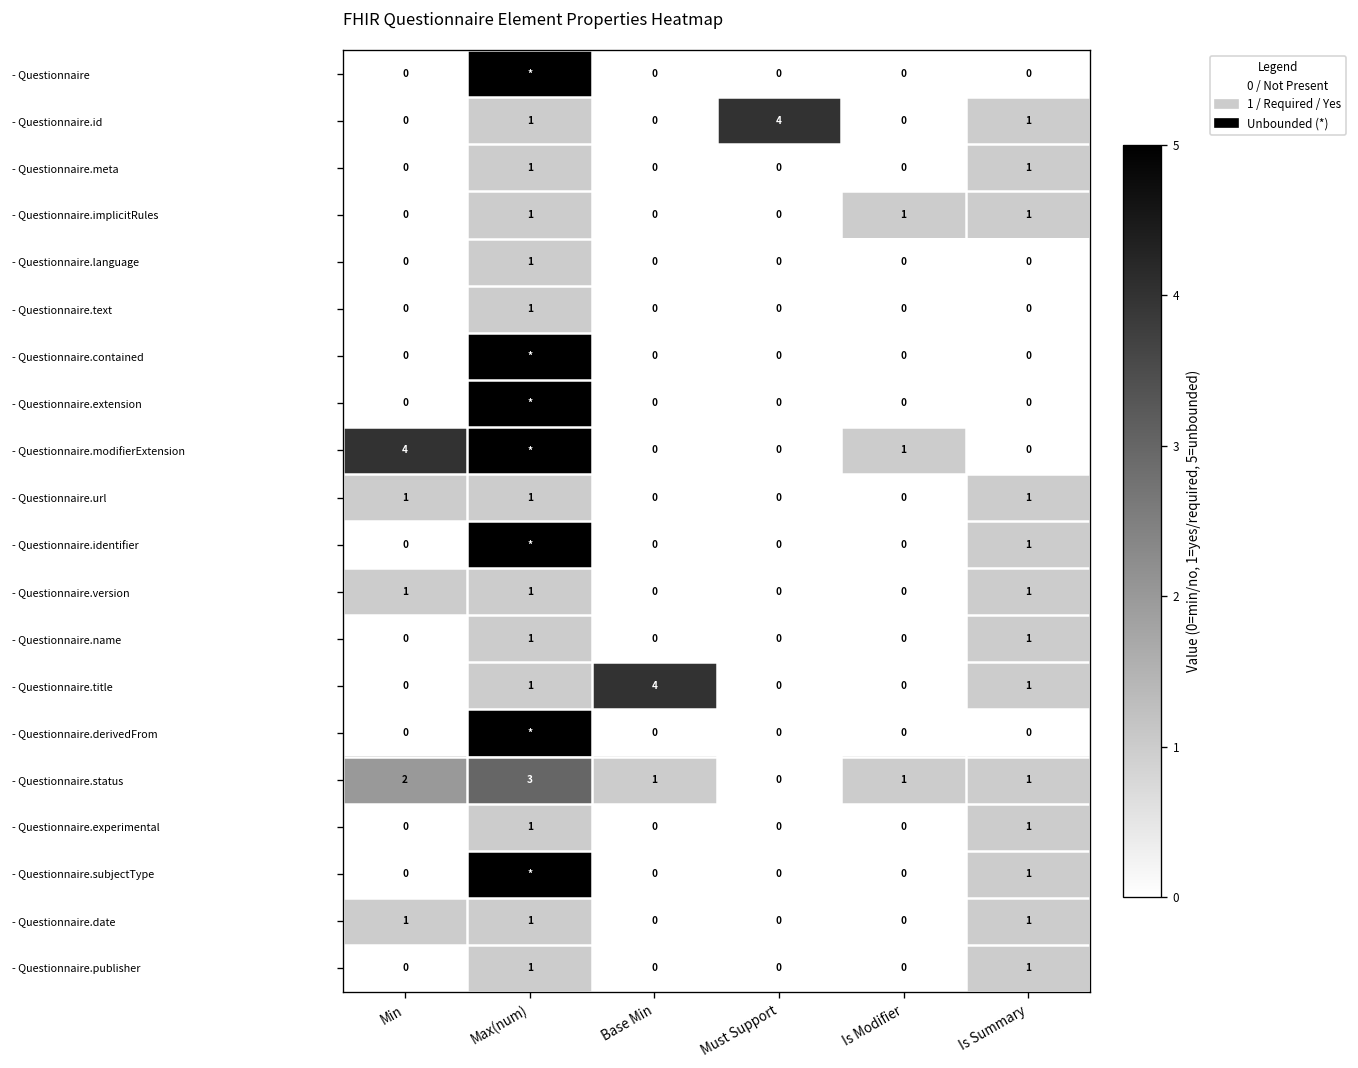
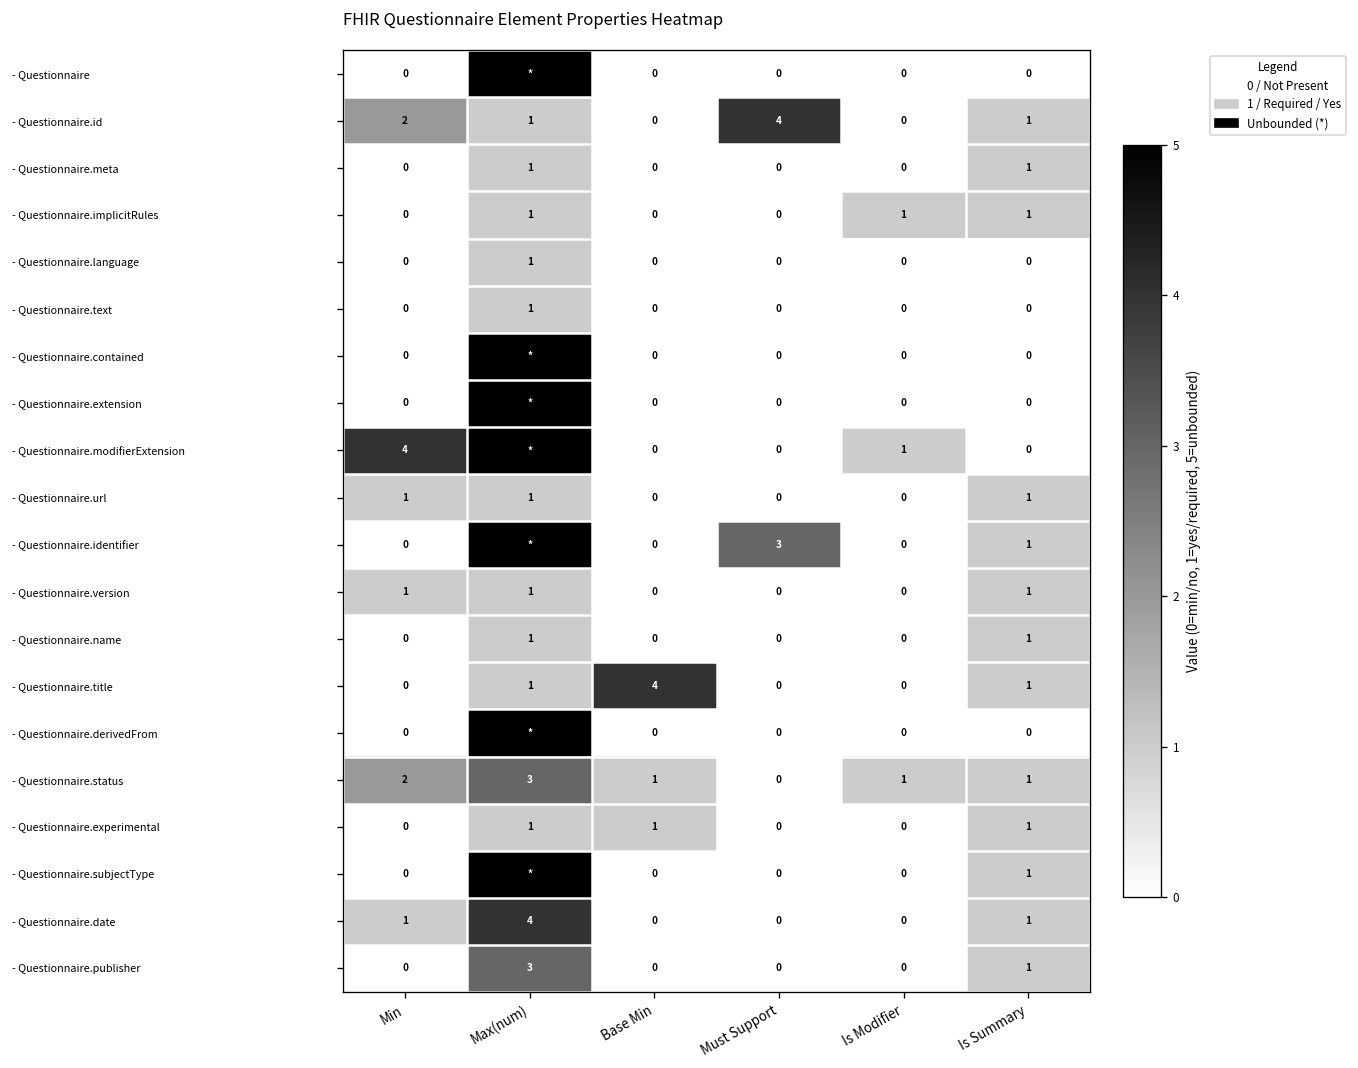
  {
    "- Questionnaire": {
      "Min": 0,
      "Base Min": 0,
      "Must Support": 0,
      "Is Modifier": 0,
      "Is Summary": 0
    },
    "- Questionnaire.id": {
-     "Min": 0,
+     "Min": 2,
      "Max(num)": 1,
      "Base Min": 0,
      "Must Support": 4,
      "Is Modifier": 0,
      "Is Summary": 1
    },
    "- Questionnaire.meta": {
      "Min": 0,
      "Max(num)": 1,
      "Base Min": 0,
      "Must Support": 0,
      "Is Modifier": 0,
      "Is Summary": 1
    },
    "- Questionnaire.implicitRules": {
      "Min": 0,
      "Max(num)": 1,
      "Base Min": 0,
      "Must Support": 0,
      "Is Modifier": 1,
      "Is Summary": 1
    },
    "- Questionnaire.language": {
      "Min": 0,
      "Max(num)": 1,
      "Base Min": 0,
      "Must Support": 0,
      "Is Modifier": 0,
      "Is Summary": 0
    },
    "- Questionnaire.text": {
      "Min": 0,
      "Max(num)": 1,
      "Base Min": 0,
      "Must Support": 0,
      "Is Modifier": 0,
      "Is Summary": 0
    },
    "- Questionnaire.contained": {
      "Min": 0,
      "Base Min": 0,
      "Must Support": 0,
      "Is Modifier": 0,
      "Is Summary": 0
    },
    "- Questionnaire.extension": {
      "Min": 0,
      "Base Min": 0,
      "Must Support": 0,
      "Is Modifier": 0,
      "Is Summary": 0
    },
    "- Questionnaire.modifierExtension": {
      "Min": 4,
      "Base Min": 0,
      "Must Support": 0,
      "Is Modifier": 1,
      "Is Summary": 0
    },
    "- Questionnaire.url": {
      "Min": 1,
      "Max(num)": 1,
      "Base Min": 0,
      "Must Support": 0,
      "Is Modifier": 0,
      "Is Summary": 1
    },
    "- Questionnaire.identifier": {
      "Min": 0,
      "Base Min": 0,
-     "Must Support": 0,
+     "Must Support": 3,
      "Is Modifier": 0,
      "Is Summary": 1
    },
    "- Questionnaire.version": {
      "Min": 1,
      "Max(num)": 1,
      "Base Min": 0,
      "Must Support": 0,
      "Is Modifier": 0,
      "Is Summary": 1
    },
    "- Questionnaire.name": {
      "Min": 0,
      "Max(num)": 1,
      "Base Min": 0,
      "Must Support": 0,
      "Is Modifier": 0,
      "Is Summary": 1
    },
    "- Questionnaire.title": {
      "Min": 0,
      "Max(num)": 1,
      "Base Min": 4,
      "Must Support": 0,
      "Is Modifier": 0,
      "Is Summary": 1
    },
    "- Questionnaire.derivedFrom": {
      "Min": 0,
      "Base Min": 0,
      "Must Support": 0,
      "Is Modifier": 0,
      "Is Summary": 0
    },
    "- Questionnaire.status": {
      "Min": 2,
      "Max(num)": 3,
      "Base Min": 1,
      "Must Support": 0,
      "Is Modifier": 1,
      "Is Summary": 1
    },
    "- Questionnaire.experimental": {
      "Min": 0,
      "Max(num)": 1,
-     "Base Min": 0,
+     "Base Min": 1,
      "Must Support": 0,
      "Is Modifier": 0,
      "Is Summary": 1
    },
    "- Questionnaire.subjectType": {
      "Min": 0,
      "Base Min": 0,
      "Must Support": 0,
      "Is Modifier": 0,
      "Is Summary": 1
    },
    "- Questionnaire.date": {
      "Min": 1,
-     "Max(num)": 1,
+     "Max(num)": 4,
      "Base Min": 0,
      "Must Support": 0,
      "Is Modifier": 0,
      "Is Summary": 1
    },
    "- Questionnaire.publisher": {
      "Min": 0,
-     "Max(num)": 1,
+     "Max(num)": 3,
      "Base Min": 0,
      "Must Support": 0,
      "Is Modifier": 0,
      "Is Summary": 1
    }
  }
